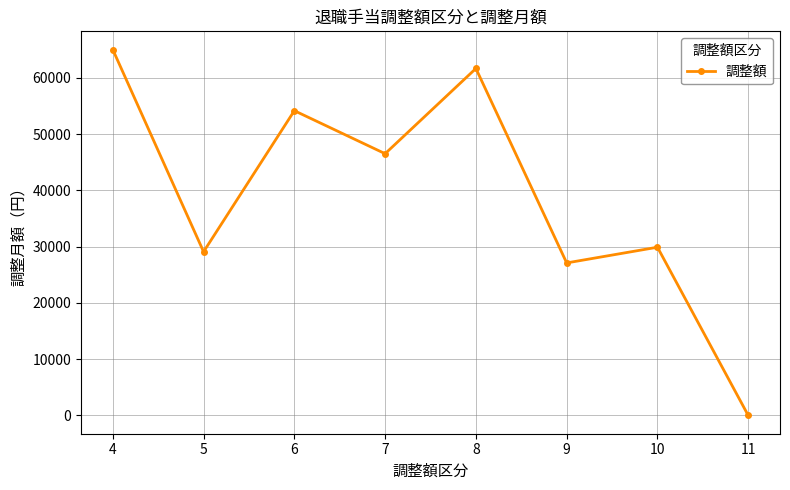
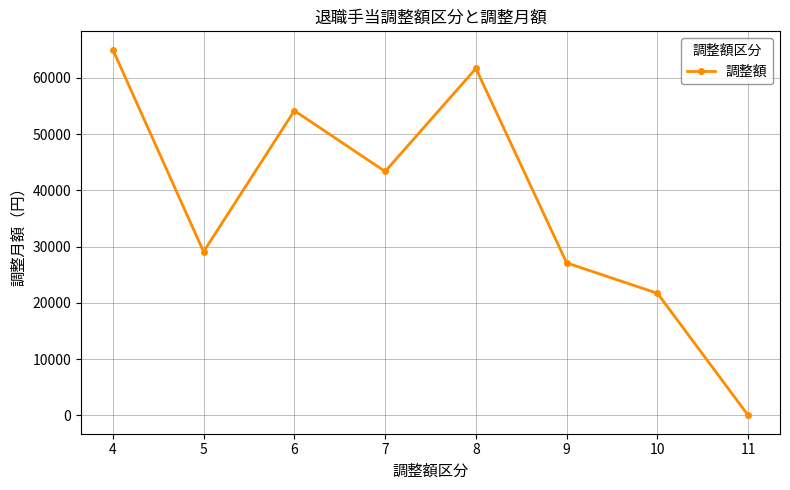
  {
    "4": 65000,
    "5": 29000,
    "6": 54000,
-   "7": 47000,
+   "7": 43000,
    "8": 62000,
    "9": 27000,
-   "10": 30000,
+   "10": 22000,
    "11": 0
  }
